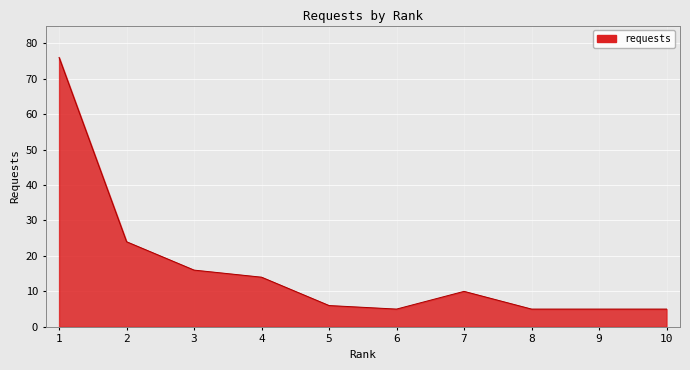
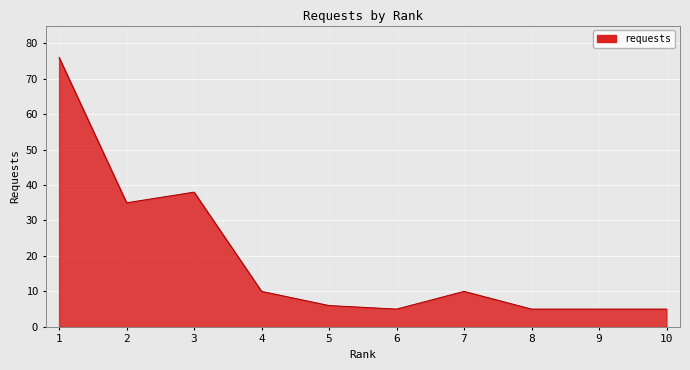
  {
    "1": 76,
-   "2": 24,
-   "3": 16,
-   "4": 14,
+   "2": 35,
+   "3": 38,
+   "4": 10,
    "5": 6,
    "6": 5,
    "7": 10,
    "8": 5,
    "9": 5,
    "10": 5
  }
